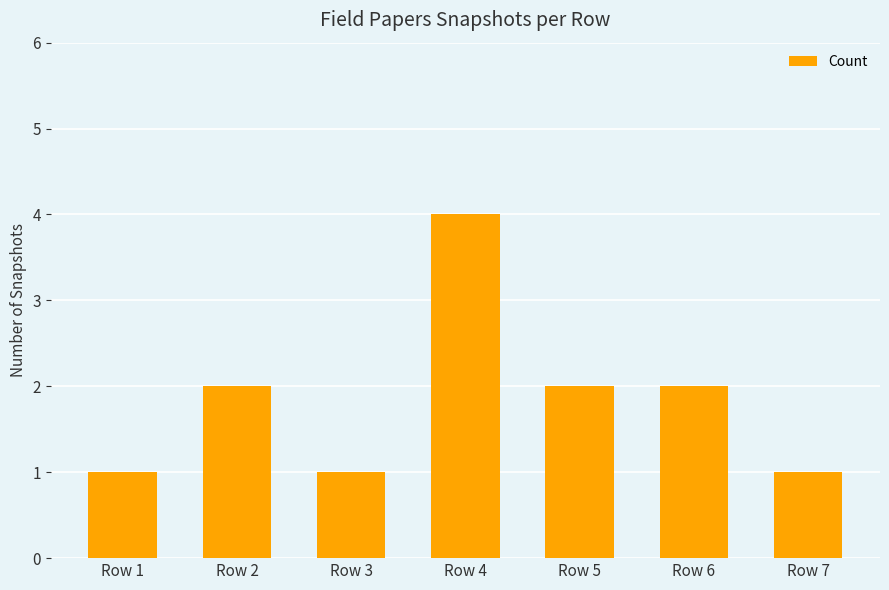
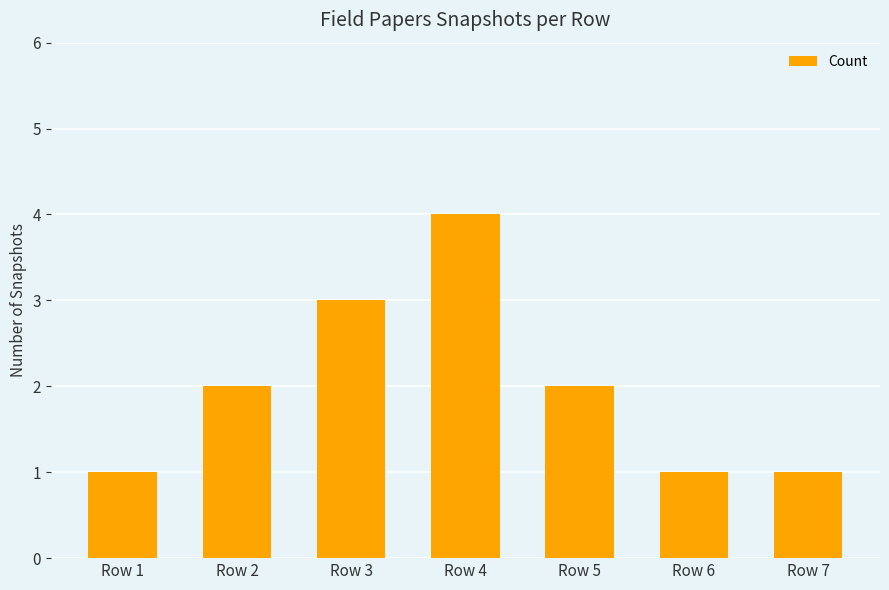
  {
    "Row 1": 1,
    "Row 2": 2,
-   "Row 3": 1,
+   "Row 3": 3,
    "Row 4": 4,
    "Row 5": 2,
-   "Row 6": 2,
+   "Row 6": 1,
    "Row 7": 1
  }
